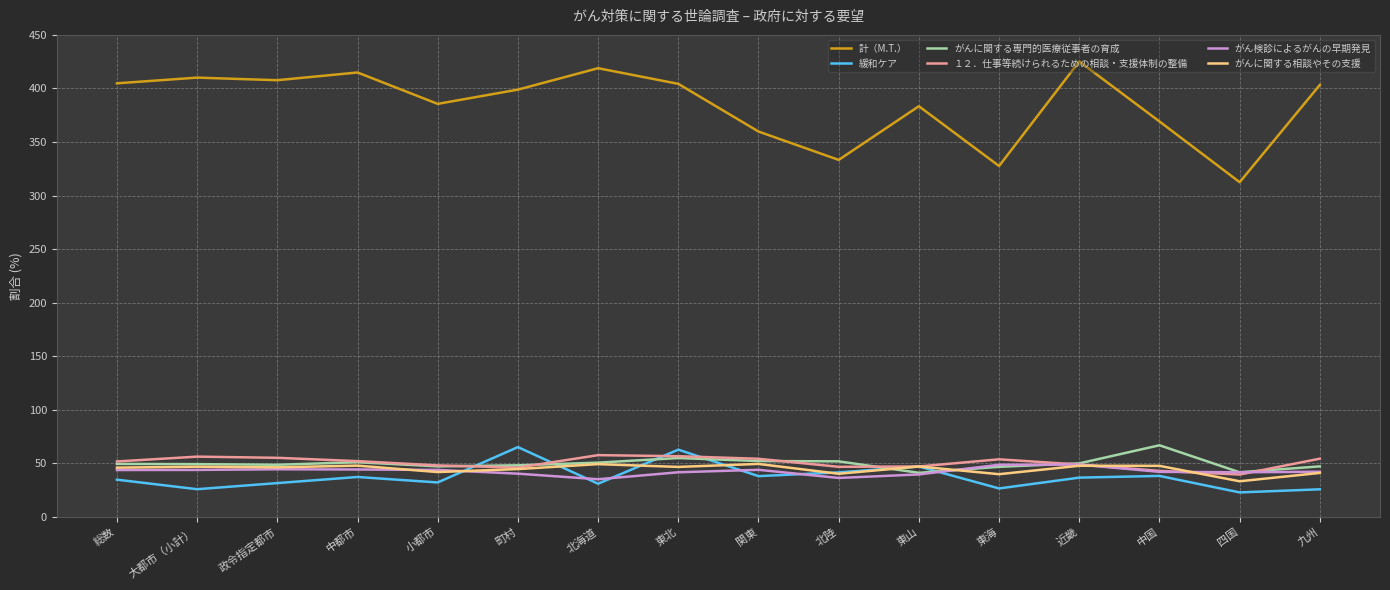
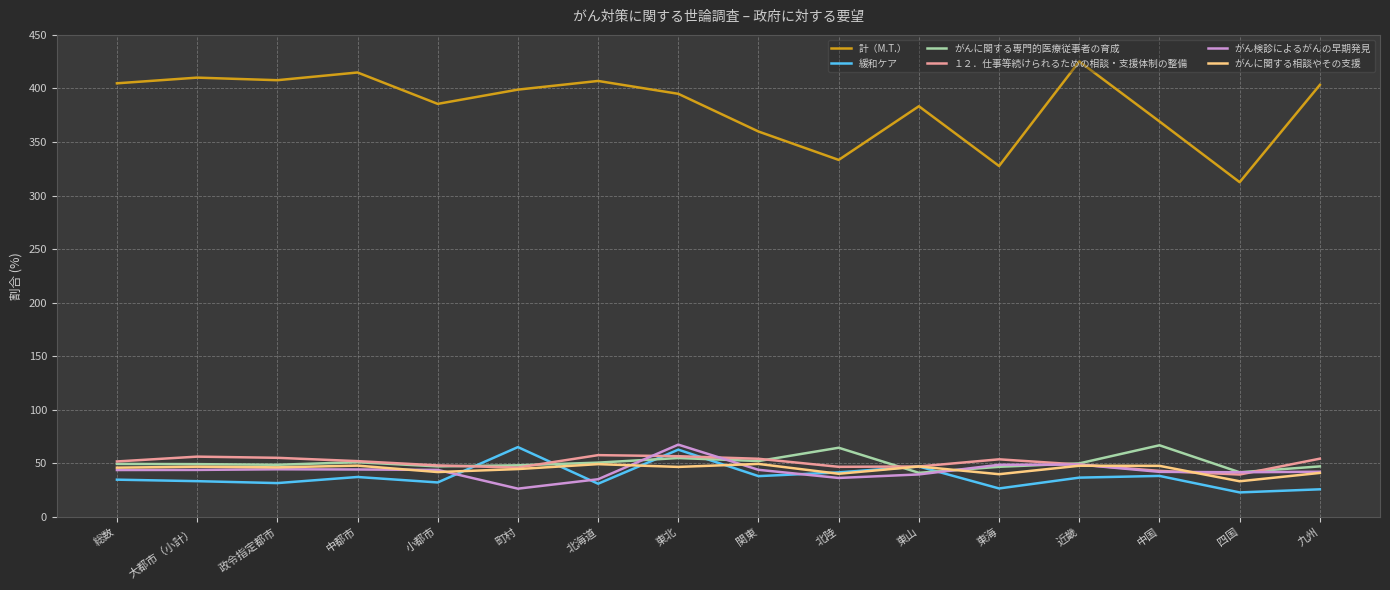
  {
    "計（M.T.）": {
      "総数": 405,
      "大都市（小計）": 410,
      "政令指定都市": 408,
      "中都市": 415,
      "小都市": 386,
      "町村": 399,
-     "北海道": 419,
-     "東北": 404,
+     "北海道": 407,
+     "東北": 395,
      "関東": 360,
      "北陸": 333,
      "東山": 383,
      "東海": 328,
      "中国": 369,
      "四国": 313,
      "九州": 403
    },
    "緩和ケア": {
      "総数": 35,
-     "大都市（小計）": 26,
+     "大都市（小計）": 33,
      "政令指定都市": 32,
      "中都市": 37,
      "小都市": 32,
      "町村": 65,
      "北海道": 31,
      "東北": 63,
      "関東": 38,
      "東海": 27,
      "近畿": 37,
      "中国": 38,
      "四国": 23,
      "九州": 26
    },
    "がんに関する専門的医療従事者の育成": {
      "大都市（小計）": 49,
-     "北陸": 52,
+     "北陸": 65,
      "中国": 67,
      "九州": 47
    },
    "がん検診によるがんの早期発見": {
      "大都市（小計）": 44,
      "中都市": 44,
-     "町村": 40,
+     "町村": 26,
      "北海道": 35,
-     "東北": 42,
+     "東北": 68,
      "関東": 44,
      "北陸": 36
    }
  }
